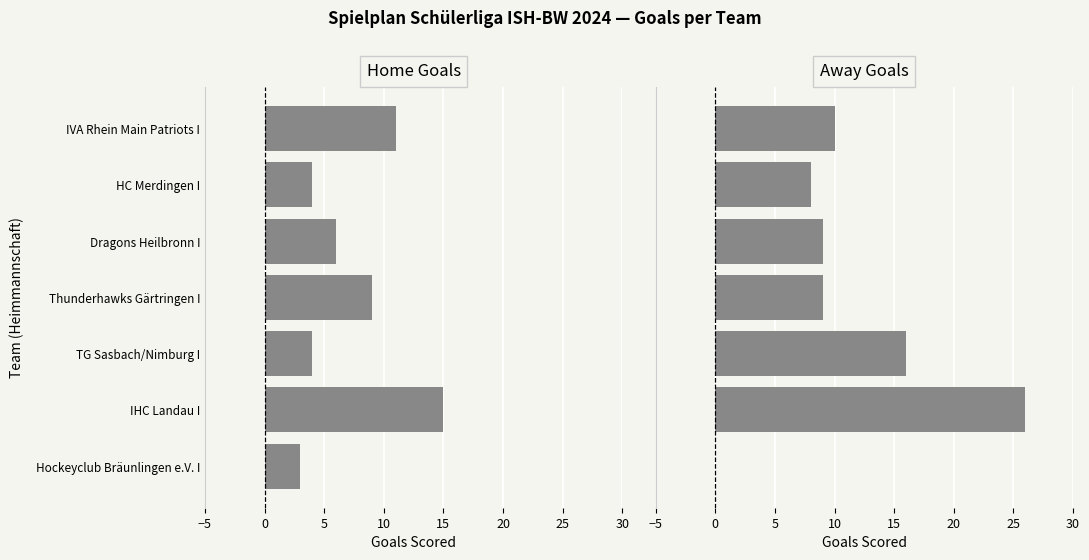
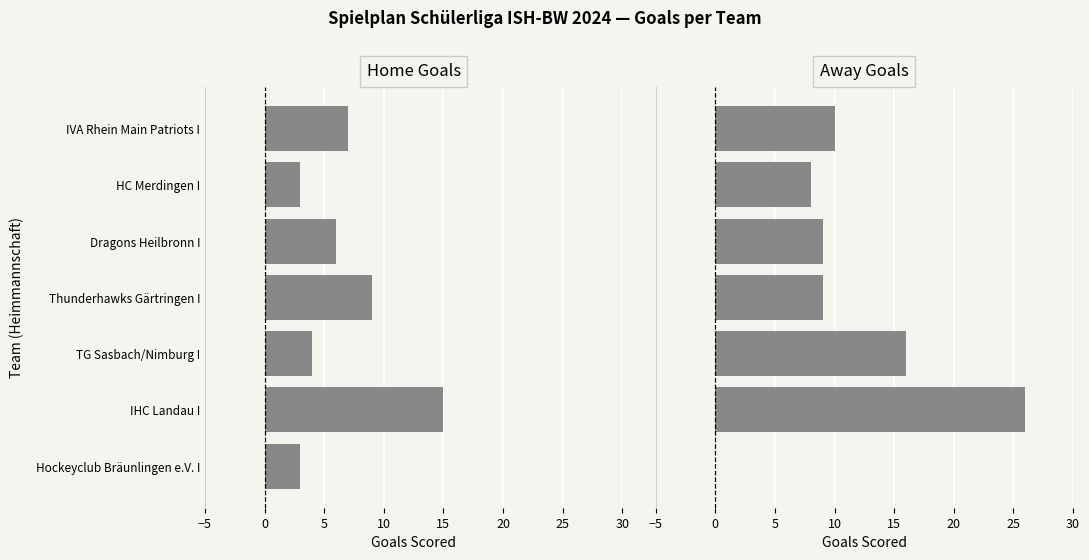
  {
    "Home Goals": {
-     "IVA Rhein Main Patriots I": 11,
-     "HC Merdingen I": 4,
+     "IVA Rhein Main Patriots I": 7,
+     "HC Merdingen I": 3,
      "Dragons Heilbronn I": 6,
      "Thunderhawks Gärtringen I": 9,
      "TG Sasbach/Nimburg I": 4,
      "IHC Landau I": 15,
      "Hockeyclub Bräunlingen e.V. I": 3
    }
  }
